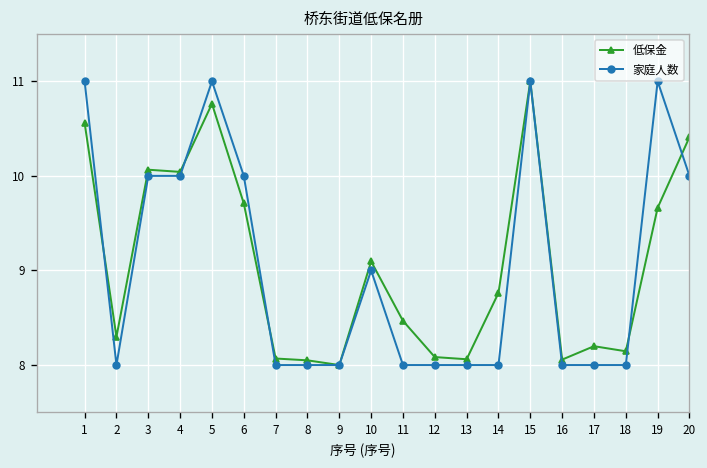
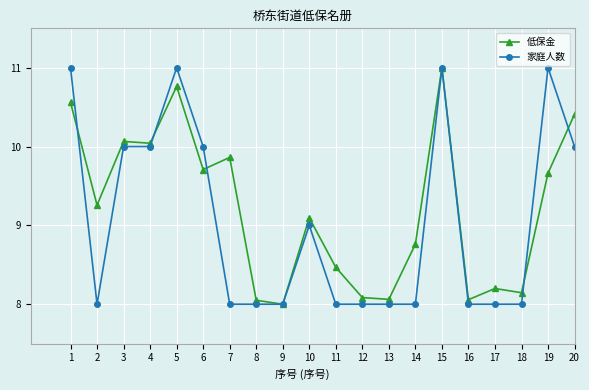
  {
    "低保金": {
      "1": 10.6,
-     "2": 8.3,
+     "2": 9.3,
      "3": 10.1,
      "4": 10.0,
      "5": 10.8,
      "6": 9.7,
-     "7": 8.1,
+     "7": 9.9,
      "8": 8.0,
      "10": 9.1,
      "11": 8.5,
      "12": 8.1,
      "13": 8.1,
      "14": 8.8,
      "16": 8.1,
      "17": 8.2,
      "18": 8.1,
      "19": 9.7,
      "20": 10.4
    },
    "家庭人数": {
      "1": 11.0,
      "2": 8.0,
      "3": 10.0,
      "4": 10.0,
      "5": 11.0,
      "6": 10.0,
      "7": 8.0,
      "8": 8.0,
      "10": 9.0,
      "11": 8.0,
      "12": 8.0,
      "13": 8.0,
      "14": 8.0,
      "16": 8.0,
      "17": 8.0,
      "18": 8.0,
      "19": 11.0,
      "20": 10.0
    }
  }
